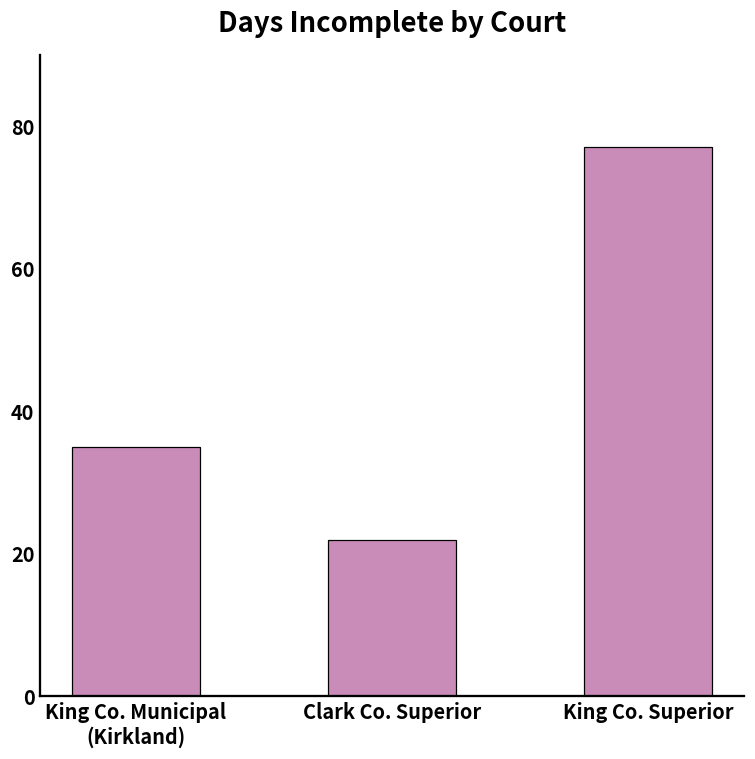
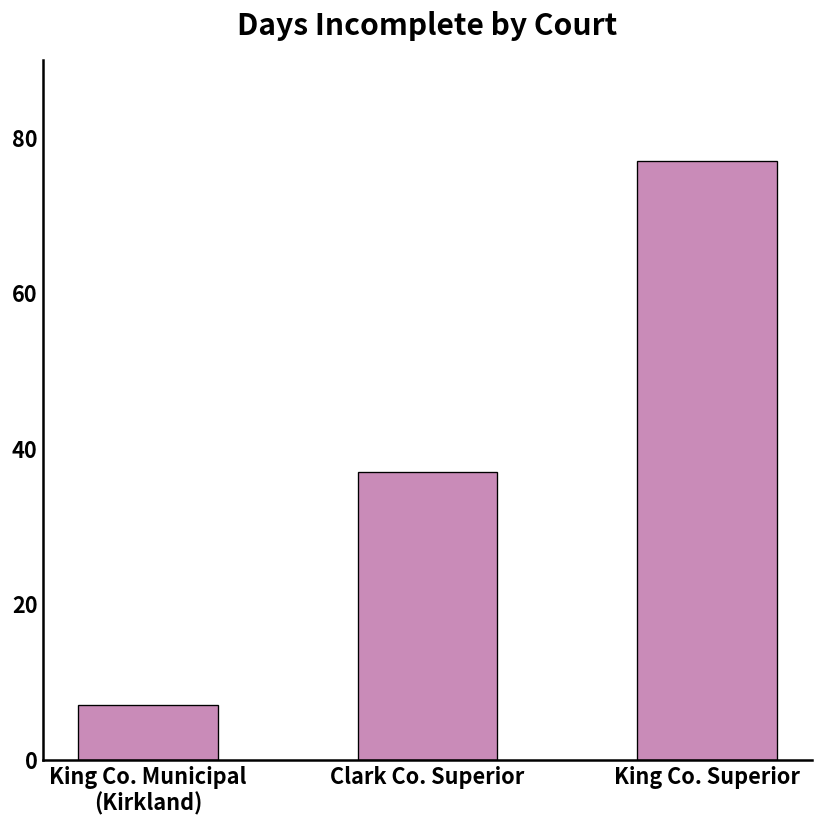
  {
-   "King Co. Municipal (Kirkland)": 35,
-   "Clark Co. Superior": 22,
+   "King Co. Municipal (Kirkland)": 7,
+   "Clark Co. Superior": 37,
    "King Co. Superior": 77
  }
